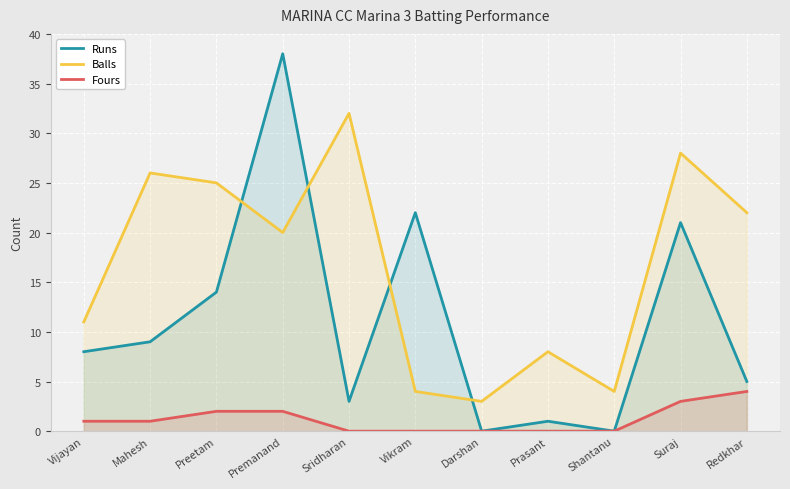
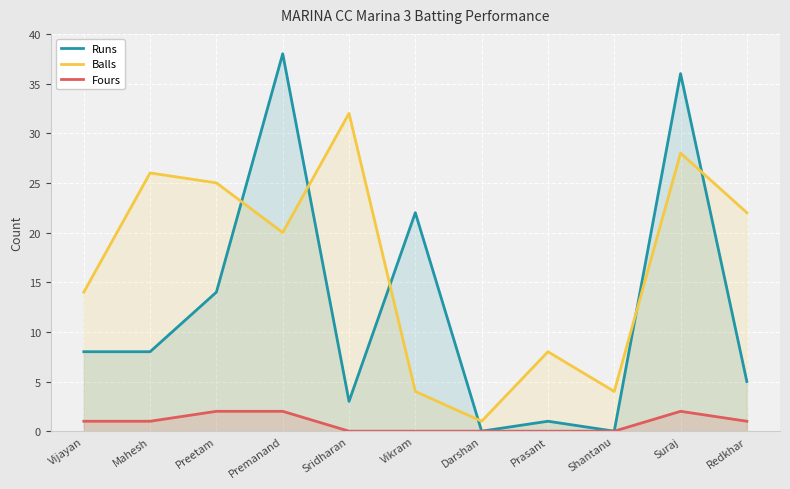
  {
    "Runs": {
      "Vijayan": 8,
-     "Mahesh": 9,
+     "Mahesh": 8,
      "Preetam": 14,
      "Premanand": 38,
      "Sridharan": 3,
      "Vikram": 22,
      "Prasant": 1,
-     "Suraj": 21,
+     "Suraj": 36,
      "Redkhar": 5
    },
    "Balls": {
-     "Vijayan": 11,
+     "Vijayan": 14,
      "Mahesh": 26,
      "Preetam": 25,
      "Premanand": 20,
      "Sridharan": 32,
      "Vikram": 4,
-     "Darshan": 3,
+     "Darshan": 1,
      "Prasant": 8,
      "Shantanu": 4,
      "Suraj": 28,
      "Redkhar": 22
    },
    "Fours": {
      "Vijayan": 1,
      "Mahesh": 1,
      "Preetam": 2,
      "Premanand": 2,
      "Sridharan": 0,
      "Vikram": 0,
      "Prasant": 0,
-     "Suraj": 3,
-     "Redkhar": 4
+     "Suraj": 2,
+     "Redkhar": 1
    }
  }
